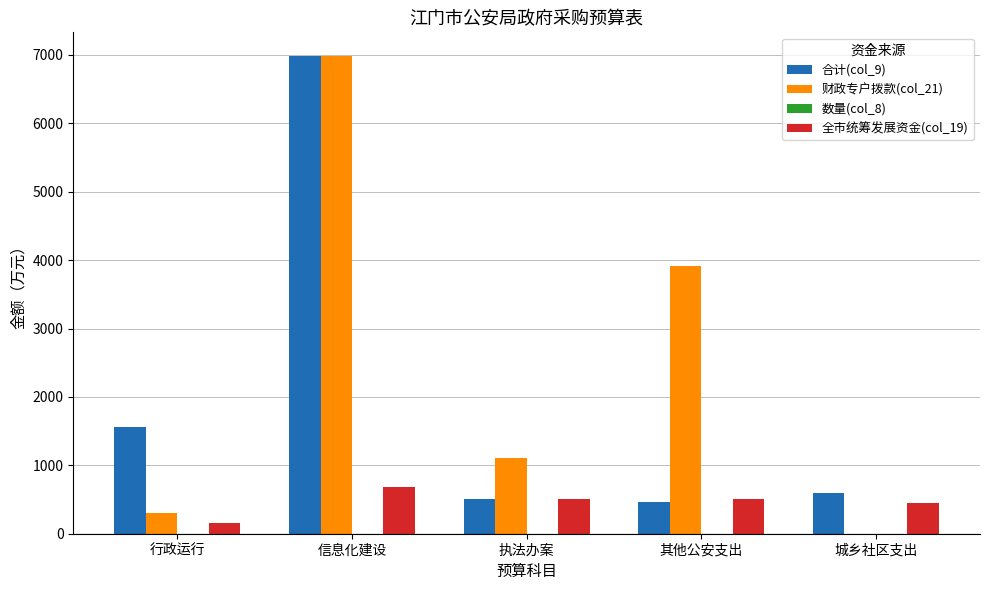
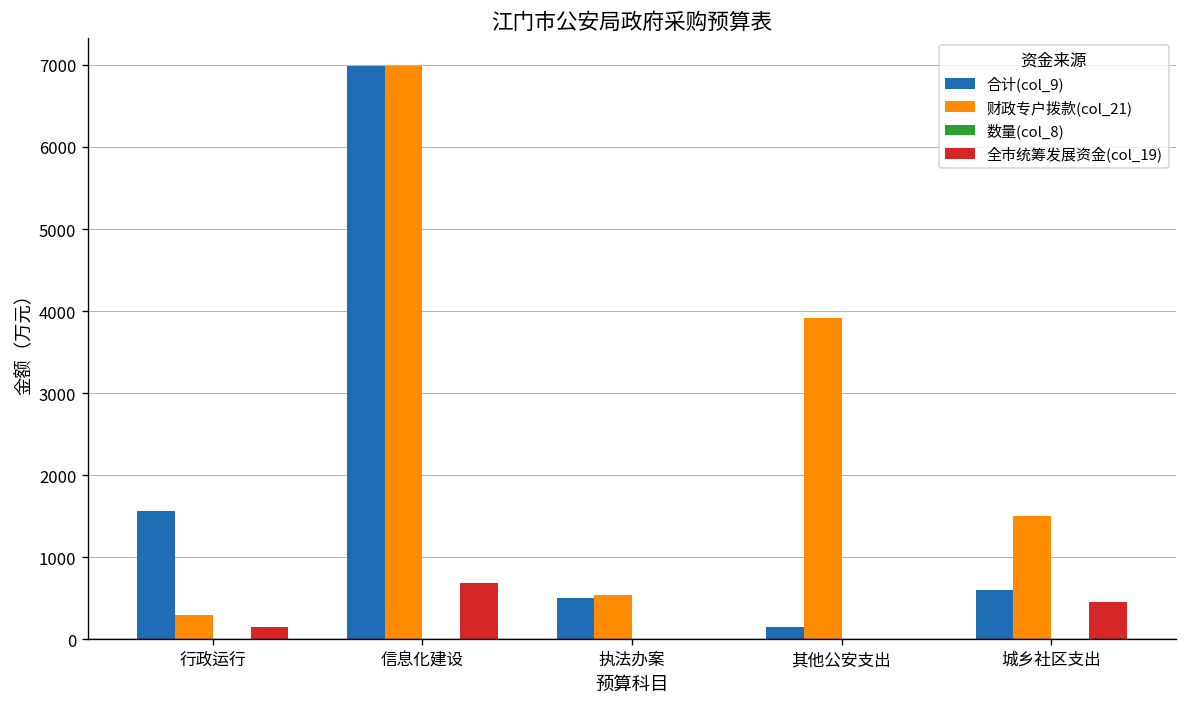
  {
    "合计(col_9)": {
      "行政运行": 1600,
      "信息化建设": 7000,
      "执法办案": 500,
-     "其他公安支出": 500,
+     "其他公安支出": 100,
      "城乡社区支出": 600
    },
    "财政专户拨款(col_21)": {
      "行政运行": 300,
      "信息化建设": 7000,
-     "执法办案": 1100,
+     "执法办案": 500,
      "其他公安支出": 3900,
-     "城乡社区支出": 0
+     "城乡社区支出": 1500
    },
    "全市统筹发展资金(col_19)": {
      "行政运行": 200,
      "信息化建设": 700,
-     "执法办案": 500,
-     "其他公安支出": 500,
+     "执法办案": 0,
+     "其他公安支出": 0,
      "城乡社区支出": 500
    }
  }
